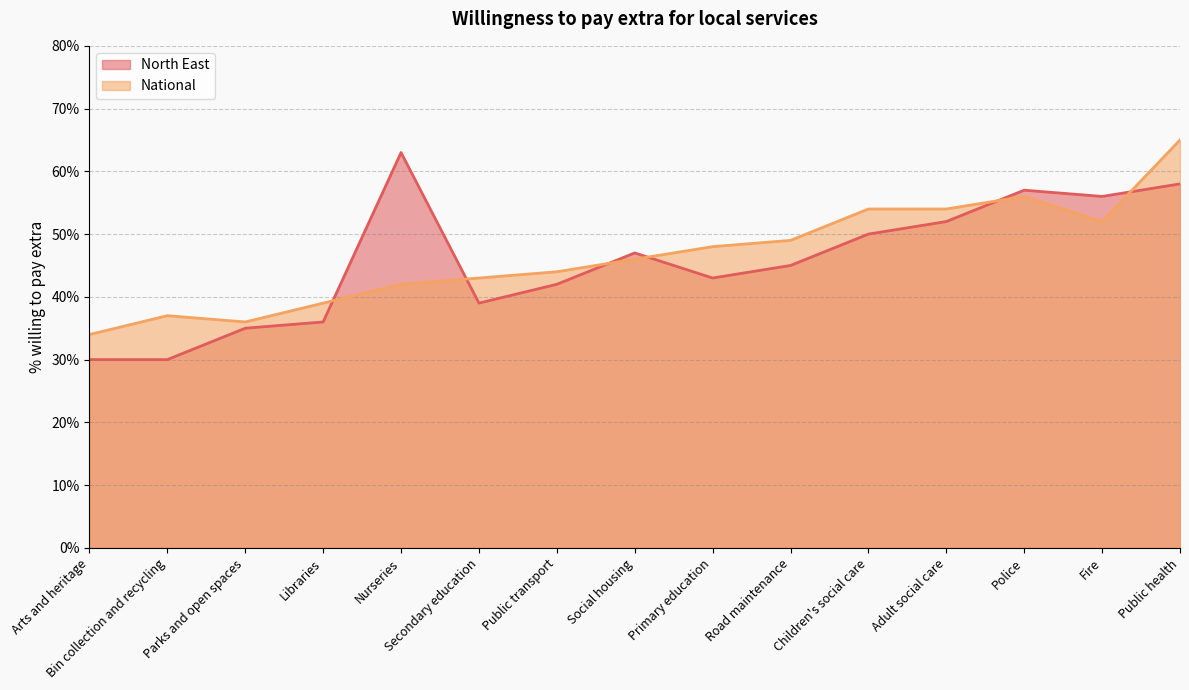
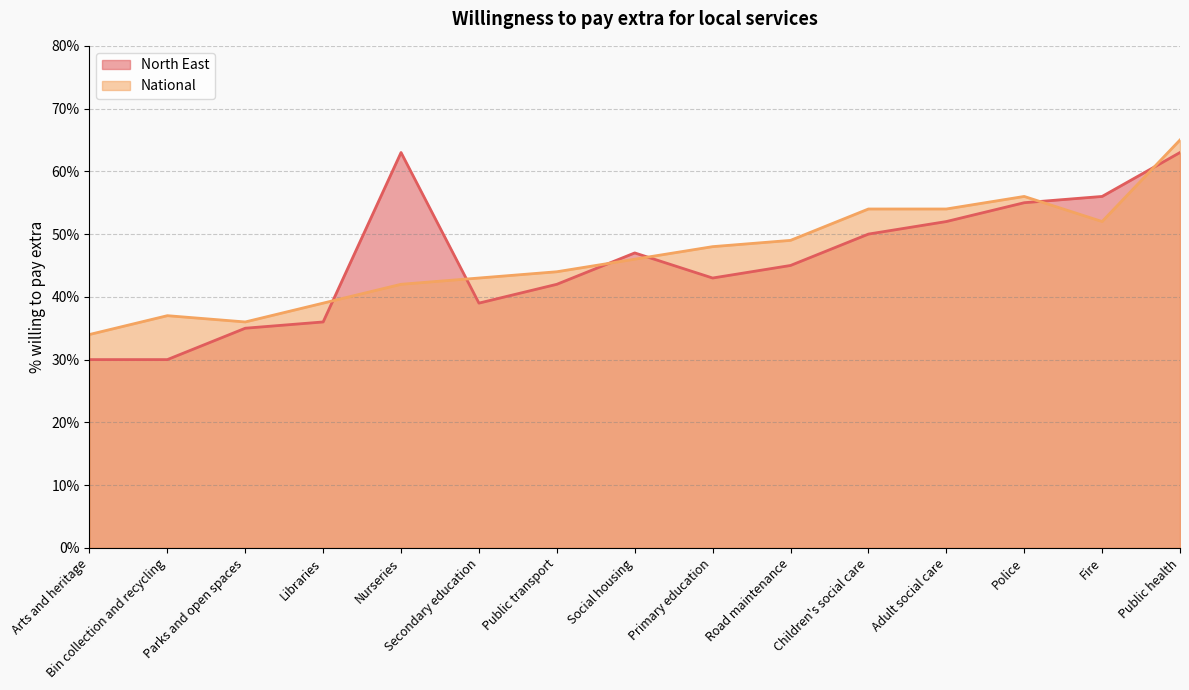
  {
    "North East": {
      "Arts and heritage": "30%",
      "Bin collection and recycling": "30%",
      "Parks and open spaces": "35%",
      "Libraries": "36%",
      "Nurseries": "63%",
      "Secondary education": "39%",
      "Public transport": "42%",
      "Social housing": "47%",
      "Primary education": "43%",
      "Road maintenance": "45%",
      "Children's social care": "50%",
      "Adult social care": "52%",
-     "Police": "57%",
+     "Police": "55%",
      "Fire": "56%",
-     "Public health": "58%"
+     "Public health": "63%"
    },
    "National": {
      "Arts and heritage": "34%",
      "Bin collection and recycling": "37%",
      "Parks and open spaces": "36%",
      "Libraries": "39%",
      "Nurseries": "42%",
      "Secondary education": "43%",
      "Public transport": "44%",
      "Social housing": "46%",
      "Primary education": "48%",
      "Road maintenance": "49%",
      "Children's social care": "54%",
      "Adult social care": "54%",
      "Police": "56%",
      "Fire": "52%",
      "Public health": "65%"
    }
  }
